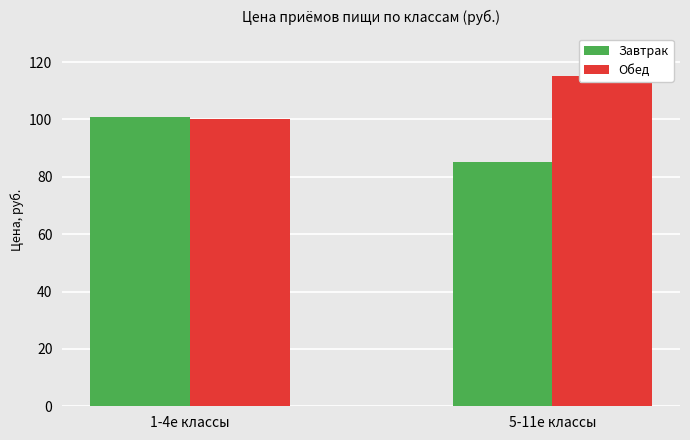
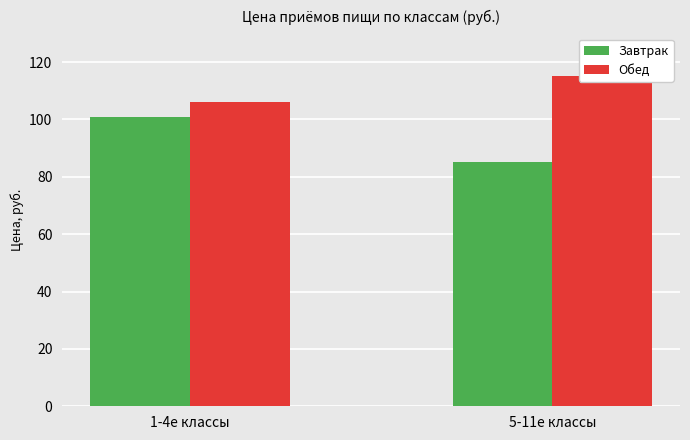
  {
    "Завтрак": {
      "1-4е классы": 101,
      "5-11е классы": 85
    },
    "Обед": {
-     "1-4е классы": 100
+     "1-4е классы": 106
    }
  }
